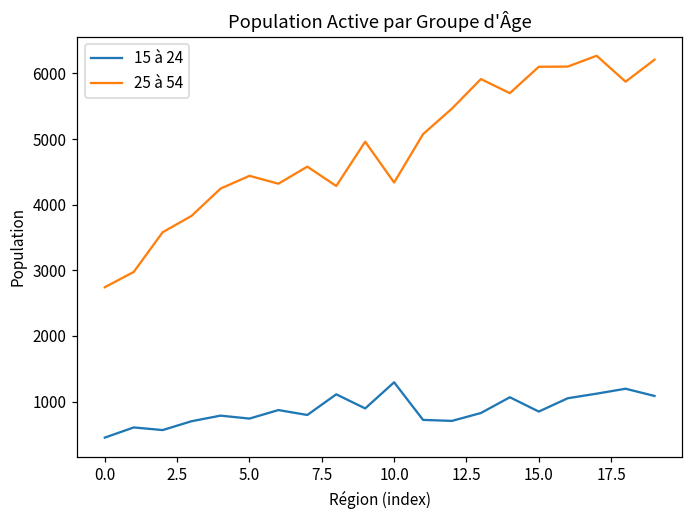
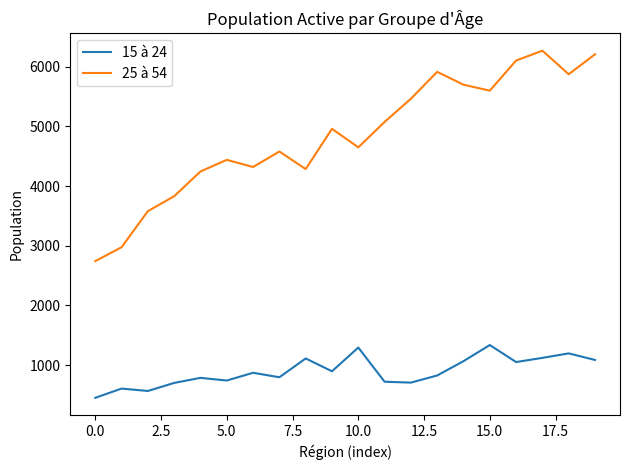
  {
    "15 à 24": {
      "0.0": 500,
      "5.0": 700,
      "10.0": 1300,
-     "15.0": 800
+     "15.0": 1300
    },
    "25 à 54": {
      "0.0": 2700,
      "5.0": 4400,
-     "10.0": 4300,
-     "15.0": 6100
+     "10.0": 4700,
+     "15.0": 5600
    }
  }
